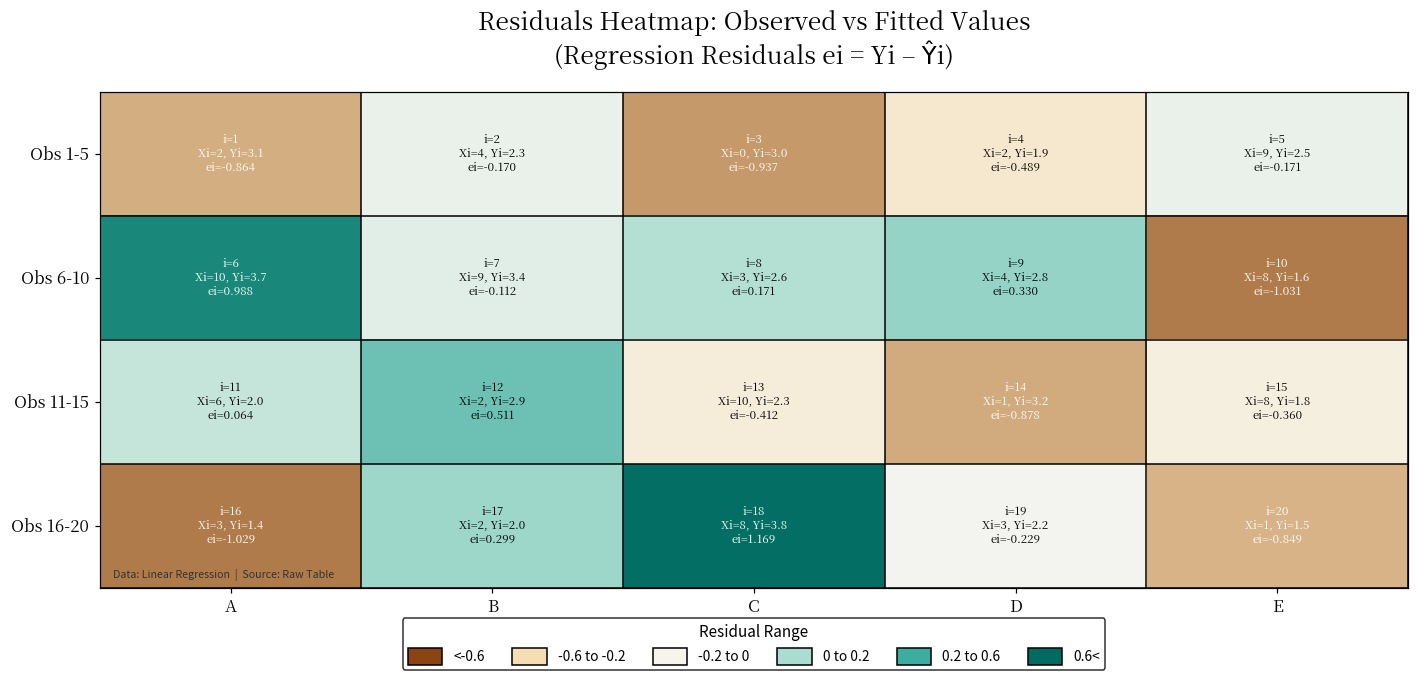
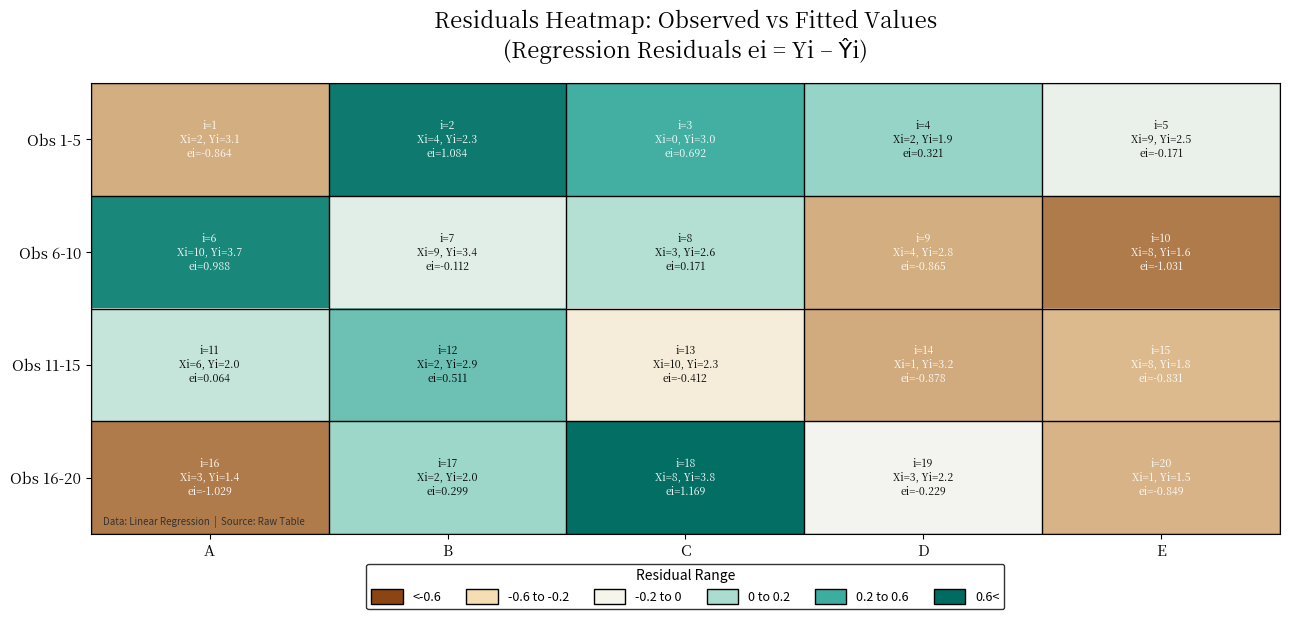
  {
    "Obs 1-5": {
-     "B": -0.170,
-     "C": -0.937,
-     "D": -0.489
+     "B": 1.084,
+     "C": 0.692,
+     "D": 0.321
    },
    "Obs 6-10": {
-     "D": 0.330
+     "D": -0.865
    },
    "Obs 11-15": {
-     "E": -0.360
+     "E": -0.831
    }
  }
